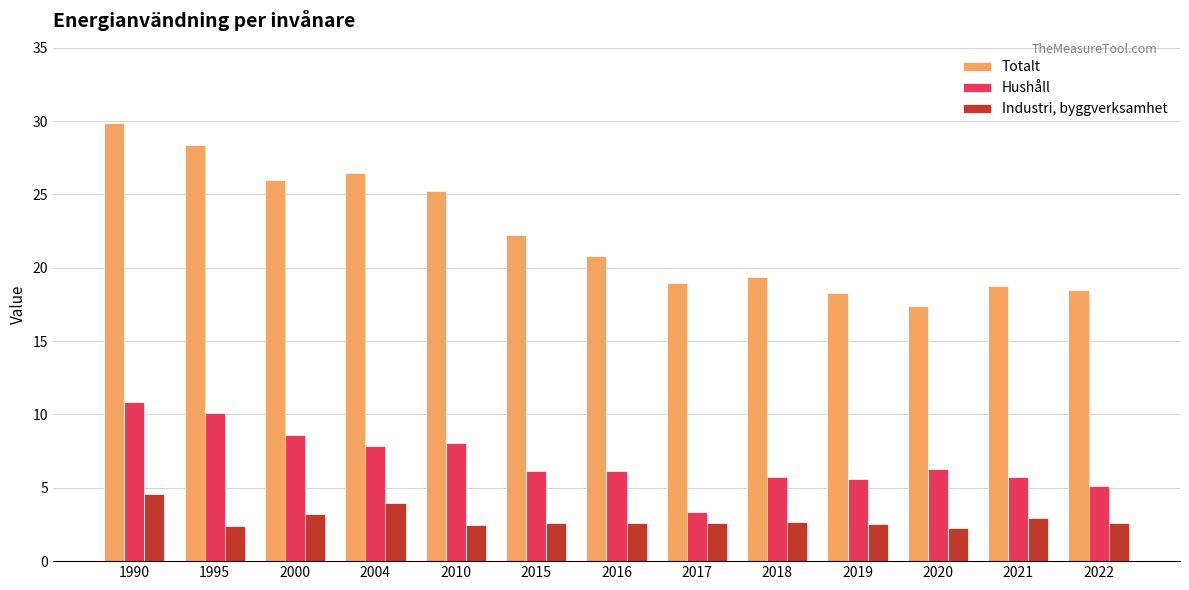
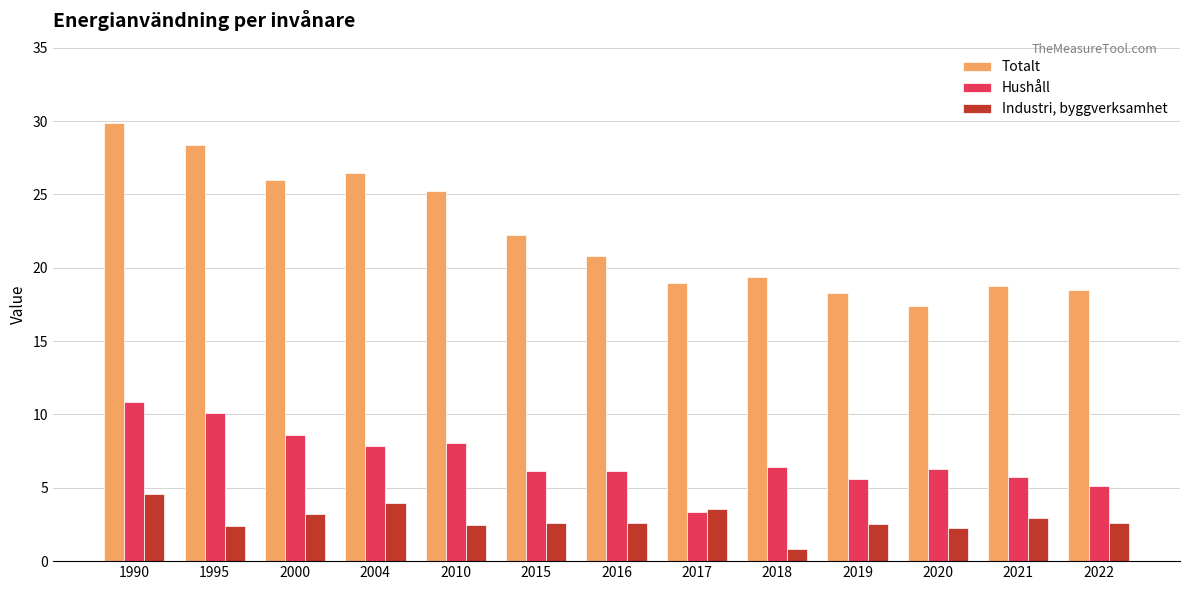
  {
    "Totalt": {
      "1990": 29.9,
      "1995": 28.4,
      "2000": 26.0,
      "2004": 26.5,
      "2010": 25.2,
      "2015": 22.2,
      "2016": 20.8,
      "2017": 19.0,
      "2018": 19.4,
      "2019": 18.3,
      "2020": 17.4,
      "2021": 18.7,
      "2022": 18.5
    },
    "Hushåll": {
      "1990": 10.8,
      "1995": 10.1,
      "2000": 8.6,
      "2004": 7.9,
      "2010": 8.0,
      "2015": 6.2,
      "2016": 6.1,
      "2017": 3.3,
-     "2018": 5.8,
+     "2018": 6.4,
      "2019": 5.6,
      "2020": 6.3,
      "2021": 5.8,
      "2022": 5.1
    },
    "Industri, byggverksamhet": {
      "1990": 4.6,
      "1995": 2.4,
      "2000": 3.2,
      "2004": 3.9,
      "2010": 2.5,
      "2015": 2.6,
      "2016": 2.6,
-     "2017": 2.6,
-     "2018": 2.7,
+     "2017": 3.5,
+     "2018": 0.8,
      "2019": 2.5,
      "2020": 2.2,
      "2021": 2.9,
      "2022": 2.6
    }
  }
